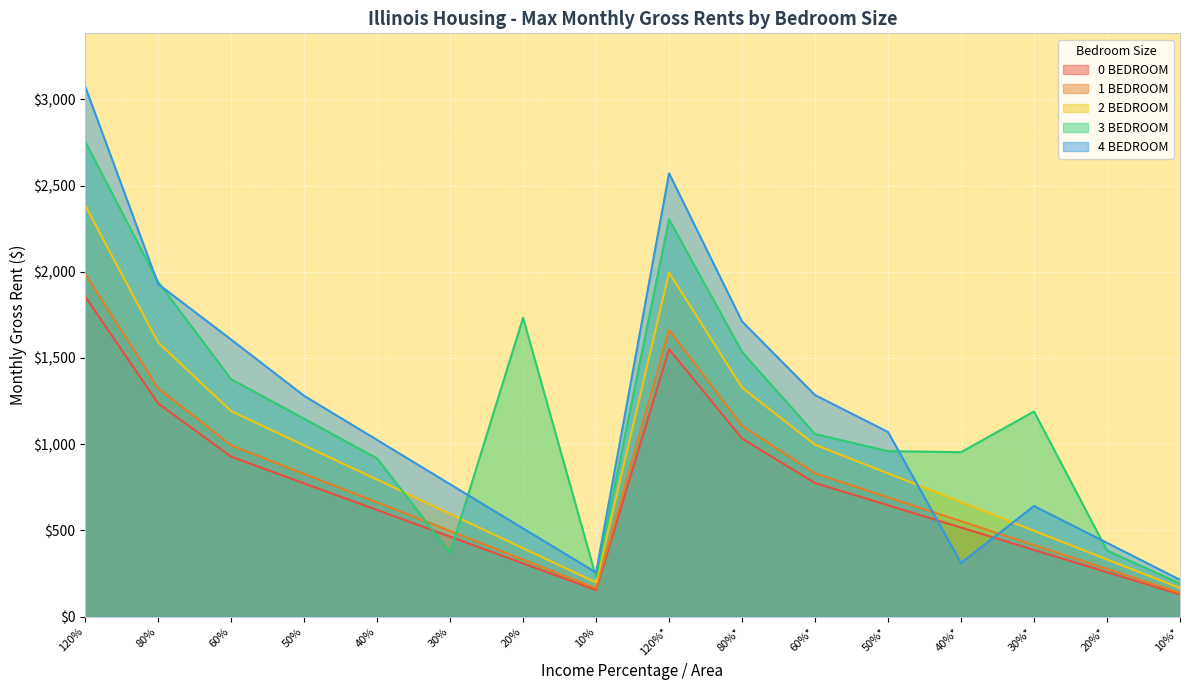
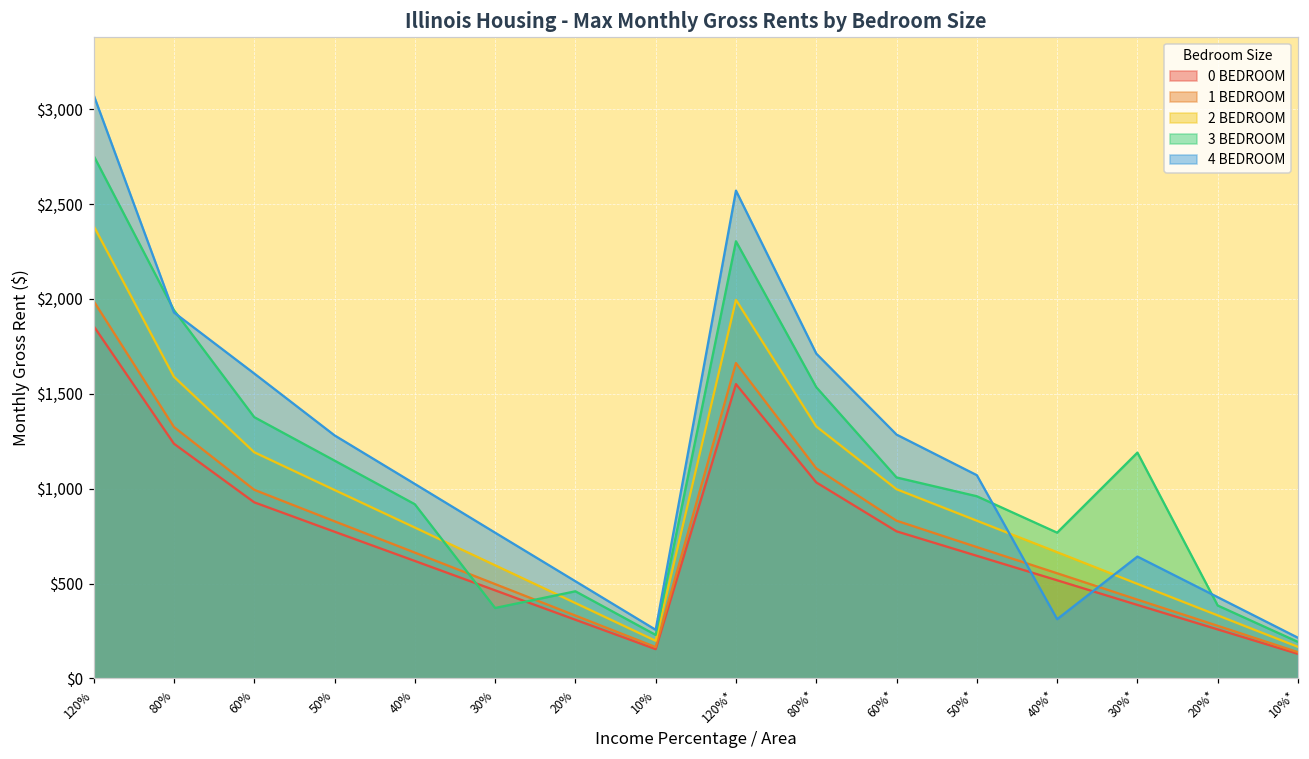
  {
    "3 BEDROOM": {
      "120%": "$2,760",
      "60%": "$1,380",
      "50%": "$1,150",
      "40%": "$920",
      "30%": "$370",
-     "20%": "$1,730",
+     "20%": "$460",
      "10%": "$230",
      "120%*": "$2,300",
      "80%*": "$1,540",
      "60%*": "$1,060",
      "50%*": "$960",
-     "40%*": "$950",
+     "40%*": "$770",
      "30%*": "$1,190",
      "20%*": "$380",
      "10%*": "$190"
    },
    "4 BEDROOM": {
      "120%": "$3,080",
      "60%": "$1,610",
      "50%": "$1,280",
      "40%": "$1,030",
      "30%": "$770",
      "20%": "$510",
      "10%": "$260",
      "120%*": "$2,570",
      "80%*": "$1,710",
      "60%*": "$1,290",
      "50%*": "$1,070",
      "40%*": "$310",
      "30%*": "$640",
      "20%*": "$430",
      "10%*": "$210"
    }
  }
